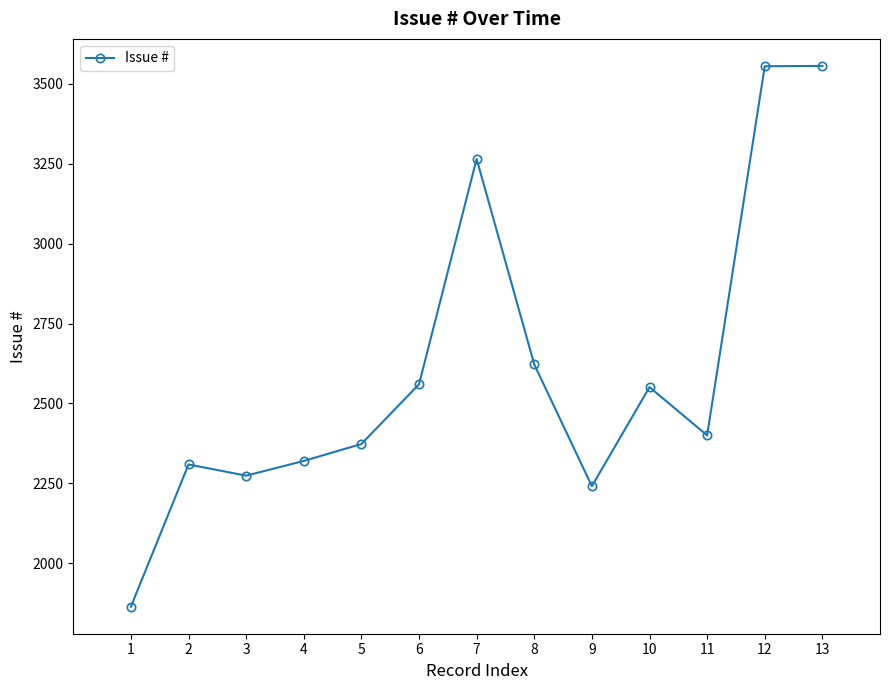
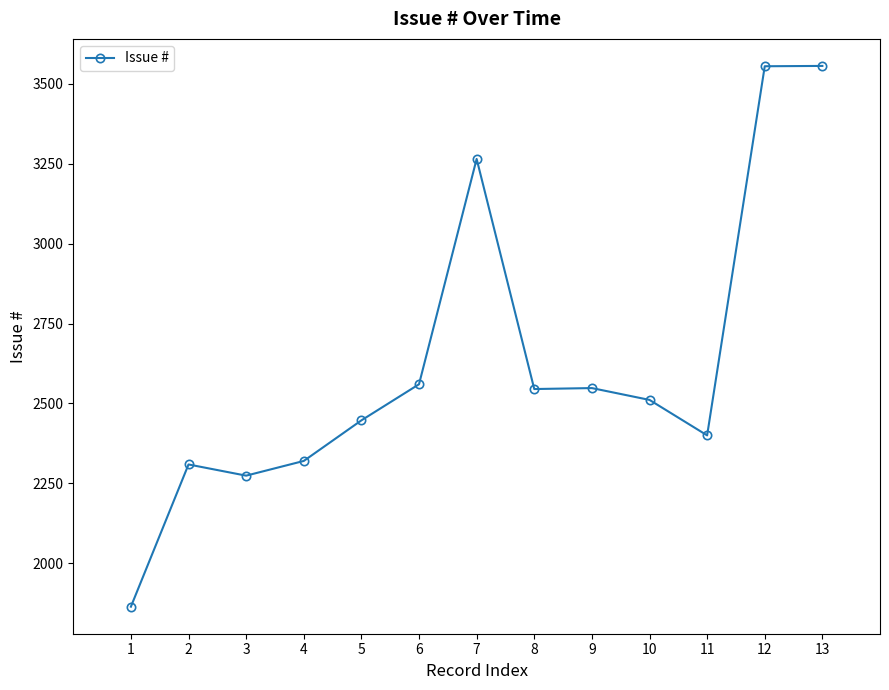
  {
    "1": 1860,
    "2": 2310,
    "3": 2270,
    "4": 2320,
-   "5": 2370,
+   "5": 2450,
    "6": 2560,
    "7": 3270,
-   "8": 2620,
-   "9": 2240,
-   "10": 2550,
+   "8": 2550,
+   "9": 2550,
+   "10": 2510,
    "11": 2400,
    "12": 3560,
    "13": 3560
  }
